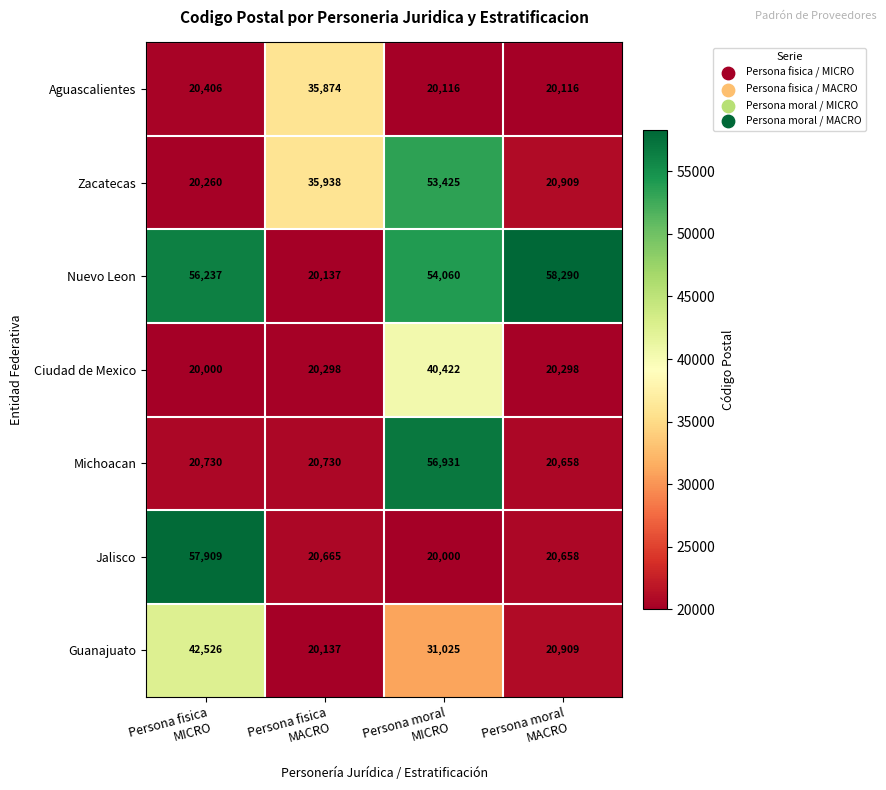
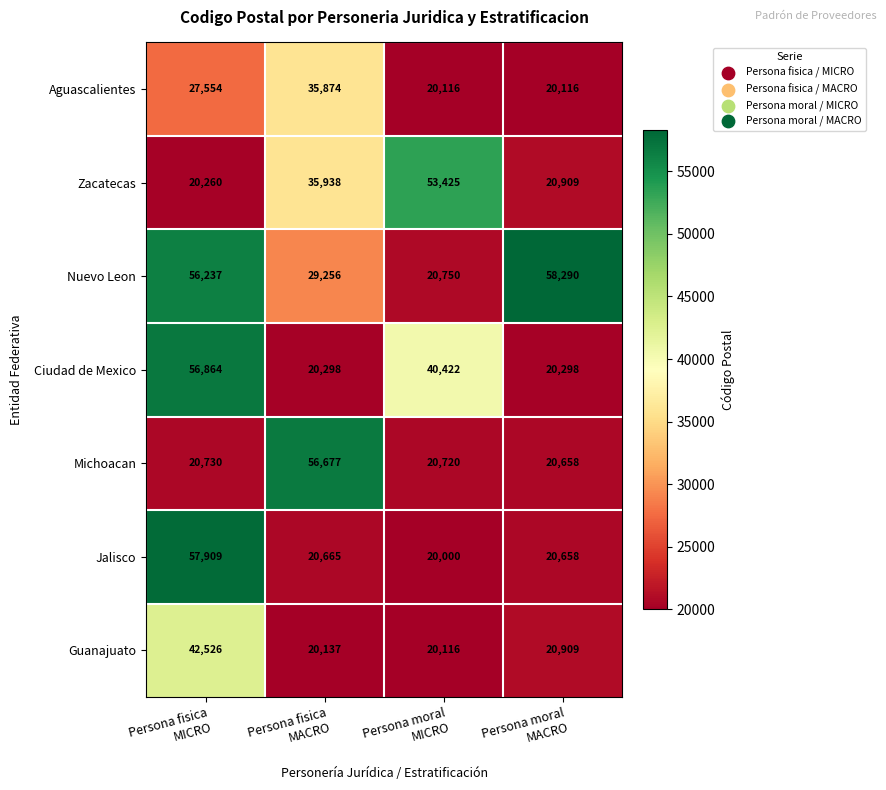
  {
    "Aguascalientes": {
-     "Persona fisica MICRO": "20,406",
+     "Persona fisica MICRO": "27,554",
      "Persona fisica MACRO": "35,874",
      "Persona moral MICRO": "20,116",
      "Persona moral MACRO": "20,116"
    },
    "Zacatecas": {
      "Persona fisica MICRO": "20,260",
      "Persona fisica MACRO": "35,938",
      "Persona moral MICRO": "53,425",
      "Persona moral MACRO": "20,909"
    },
    "Nuevo Leon": {
      "Persona fisica MICRO": "56,237",
-     "Persona fisica MACRO": "20,137",
-     "Persona moral MICRO": "54,060",
+     "Persona fisica MACRO": "29,256",
+     "Persona moral MICRO": "20,750",
      "Persona moral MACRO": "58,290"
    },
    "Ciudad de Mexico": {
-     "Persona fisica MICRO": "20,000",
+     "Persona fisica MICRO": "56,864",
      "Persona fisica MACRO": "20,298",
      "Persona moral MICRO": "40,422",
      "Persona moral MACRO": "20,298"
    },
    "Michoacan": {
      "Persona fisica MICRO": "20,730",
-     "Persona fisica MACRO": "20,730",
-     "Persona moral MICRO": "56,931",
+     "Persona fisica MACRO": "56,677",
+     "Persona moral MICRO": "20,720",
      "Persona moral MACRO": "20,658"
    },
    "Jalisco": {
      "Persona fisica MICRO": "57,909",
      "Persona fisica MACRO": "20,665",
      "Persona moral MICRO": "20,000",
      "Persona moral MACRO": "20,658"
    },
    "Guanajuato": {
      "Persona fisica MICRO": "42,526",
      "Persona fisica MACRO": "20,137",
-     "Persona moral MICRO": "31,025",
+     "Persona moral MICRO": "20,116",
      "Persona moral MACRO": "20,909"
    }
  }
